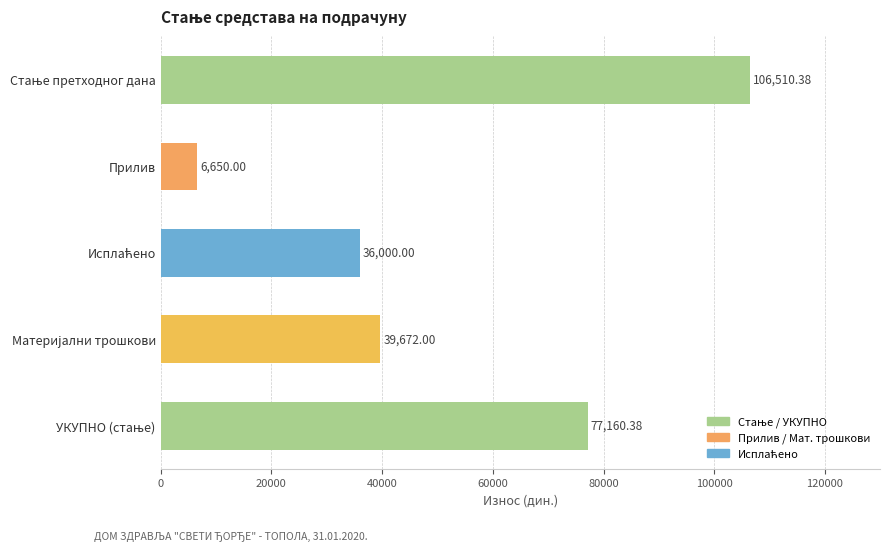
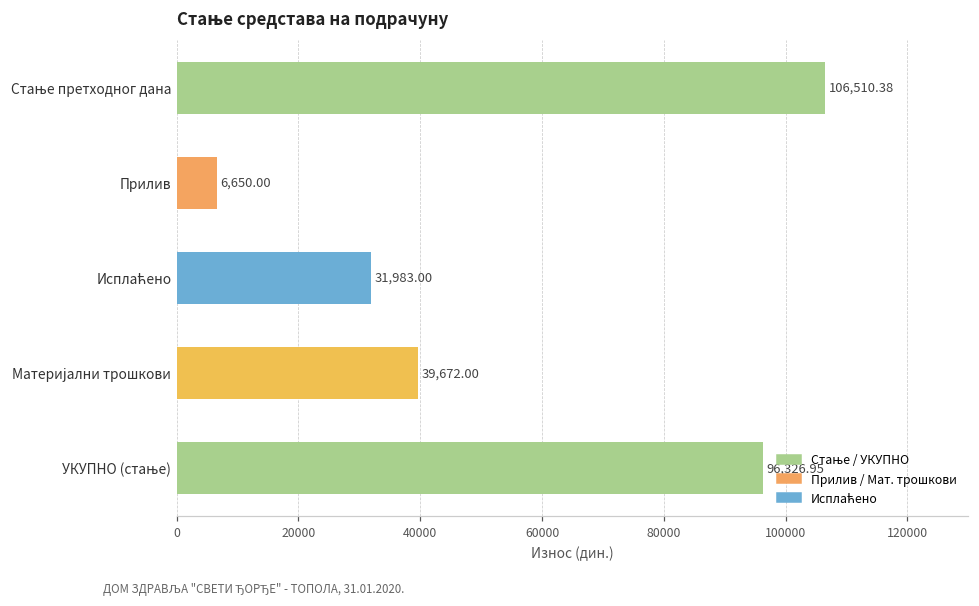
  {
    "Стање претходног дана": "106,510.38",
    "Прилив": "6,650.00",
-   "Исплаћено": "36,000.00",
+   "Исплаћено": "31,983.00",
    "Материјални трошкови": "39,672.00",
-   "УКУПНО (стање)": "77,160.38"
+   "УКУПНО (стање)": "96,326.95"
  }
